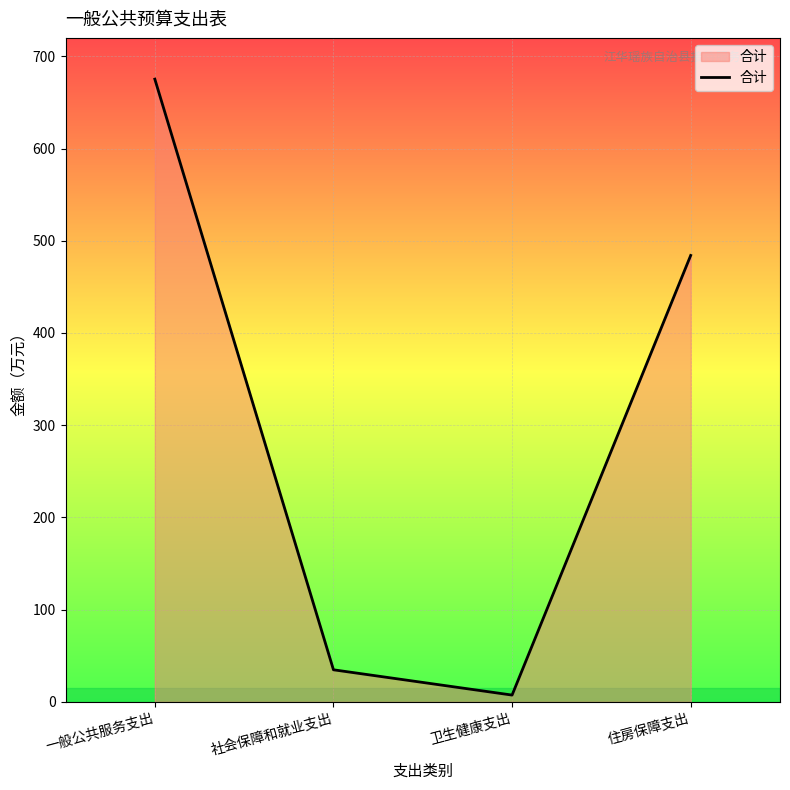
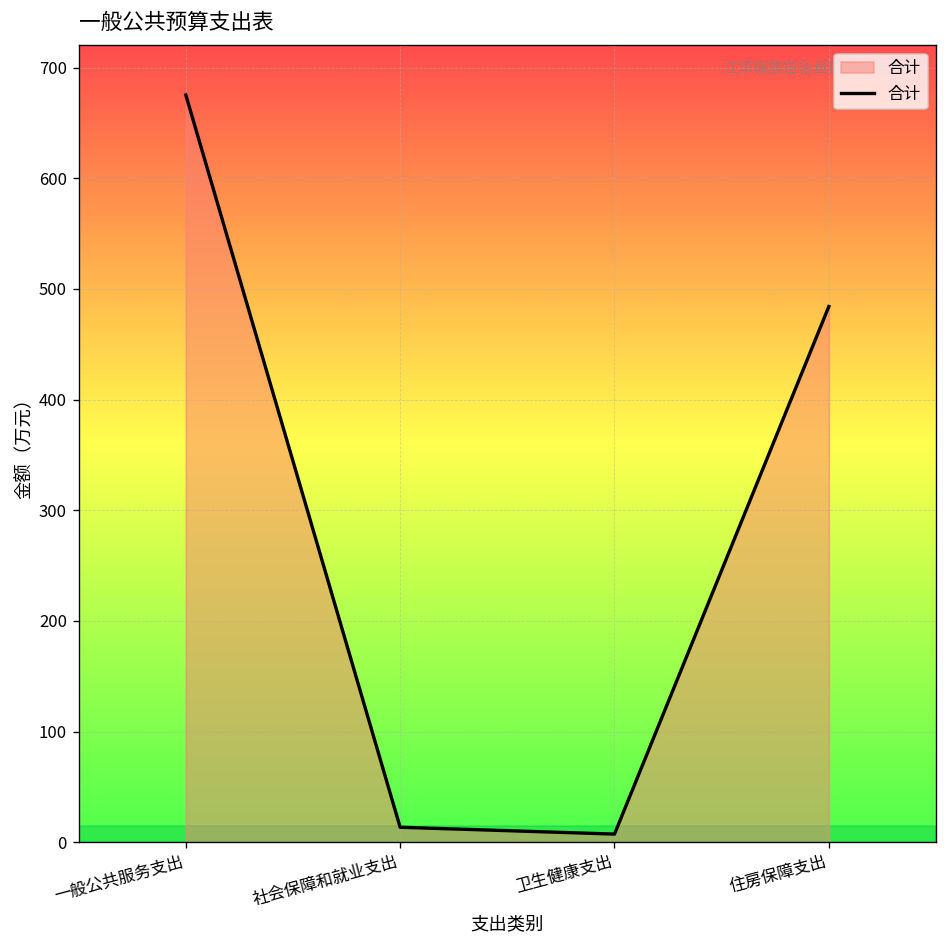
  {
    "一般公共服务支出": 680,
-   "社会保障和就业支出": 30,
+   "社会保障和就业支出": 10,
    "卫生健康支出": 10,
    "住房保障支出": 480
  }
